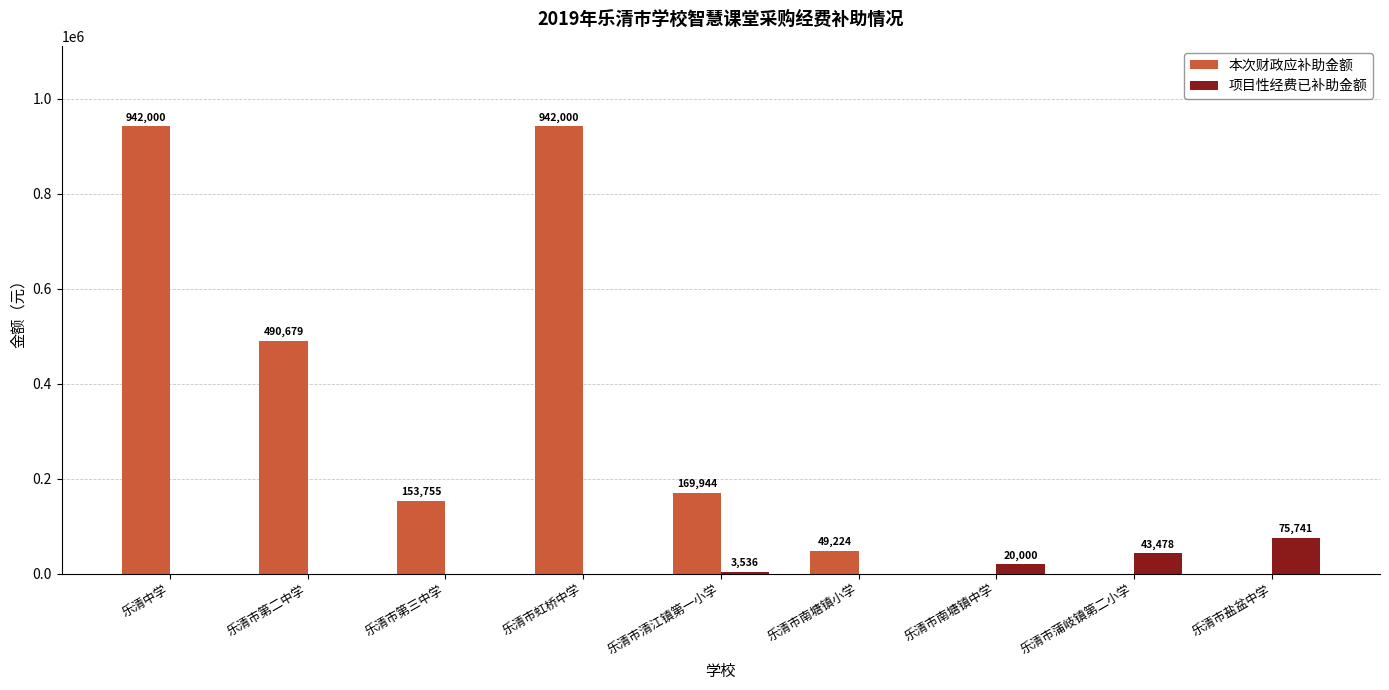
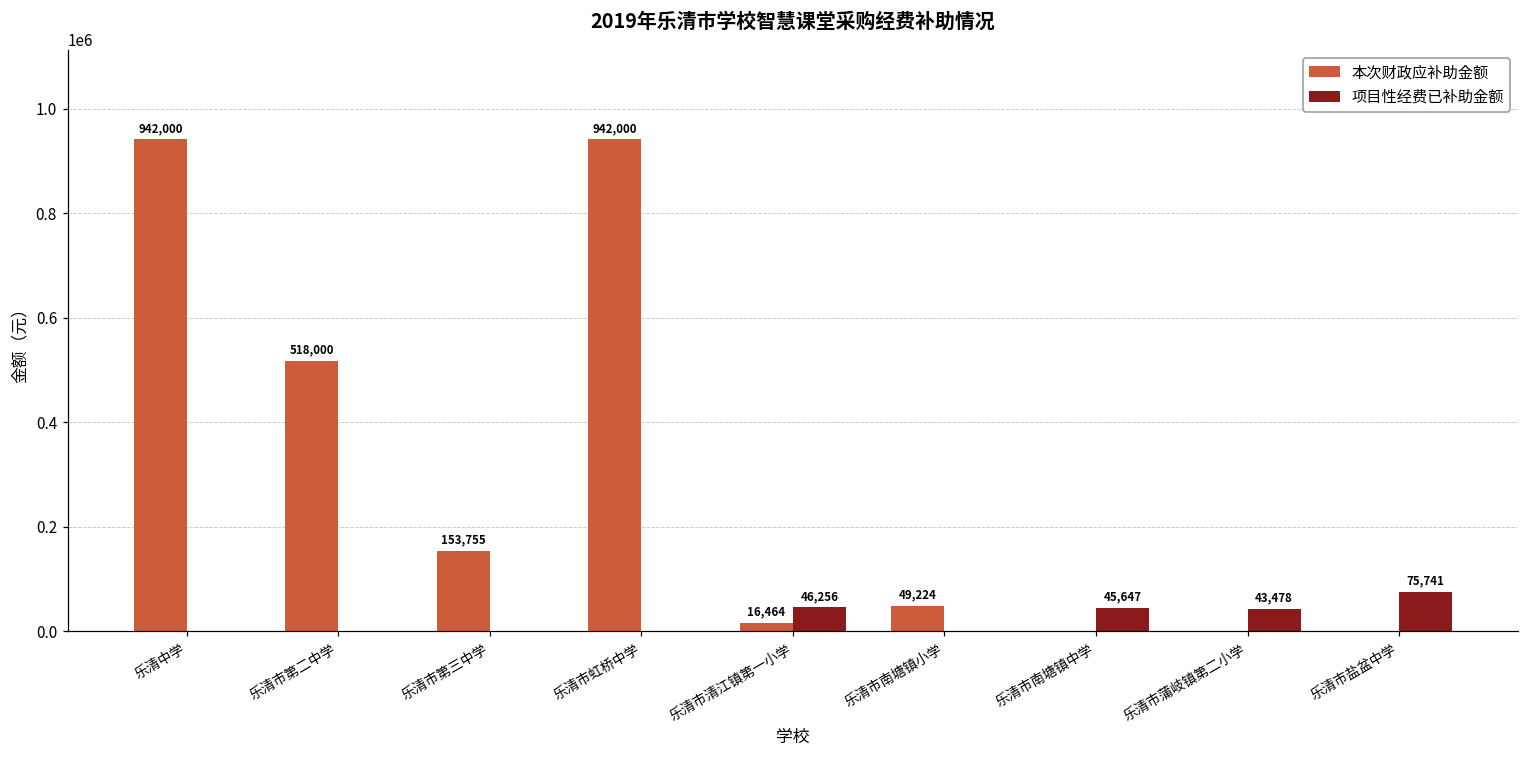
  {
    "本次财政应补助金额": {
      "乐清中学": "942,000",
-     "乐清市第二中学": "490,679",
+     "乐清市第二中学": "518,000",
      "乐清市第三中学": "153,755",
      "乐清市虹桥中学": "942,000",
-     "乐清市清江镇第一小学": "169,944",
+     "乐清市清江镇第一小学": "16,464",
      "乐清市南塘镇小学": "49,224"
    },
    "项目性经费已补助金额": {
-     "乐清市清江镇第一小学": "3,536",
-     "乐清市南塘镇中学": "20,000",
+     "乐清市清江镇第一小学": "46,256",
+     "乐清市南塘镇中学": "45,647",
      "乐清市蒲岐镇第二小学": "43,478",
      "乐清市盐盆中学": "75,741"
    }
  }
